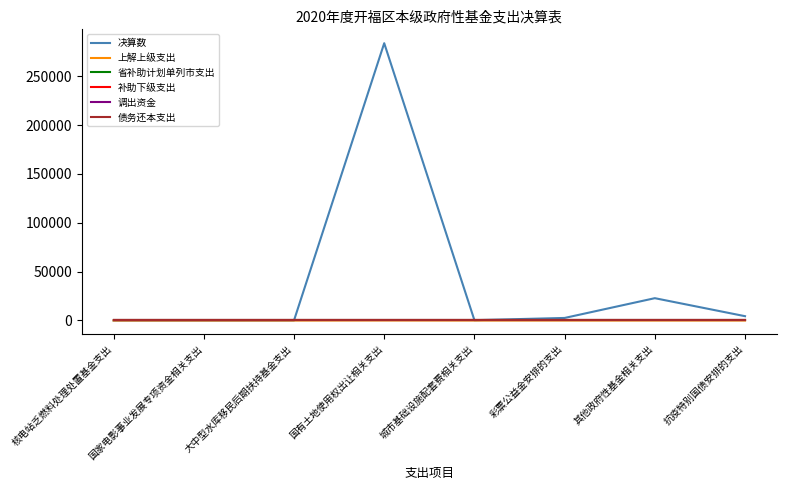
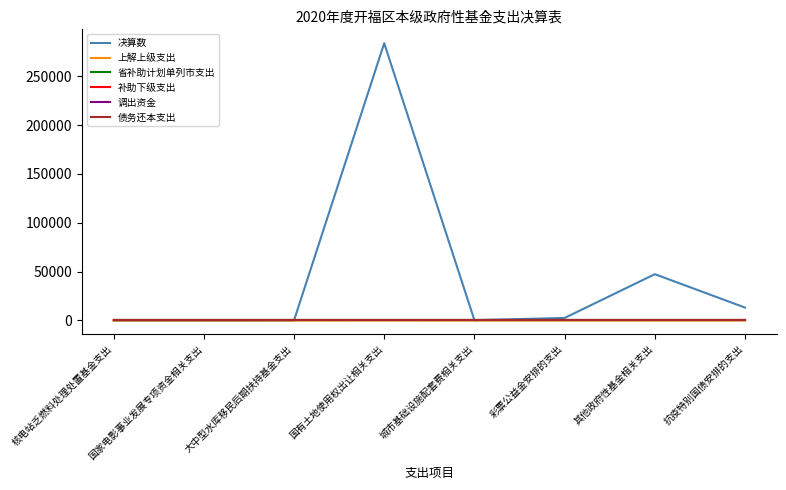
  {
    "决算数": {
      "国有土地使用权出让相关支出": 280000,
      "彩票公益金安排的支出": 0,
-     "其他政府性基金相关支出": 20000,
-     "抗疫特别国债安排的支出": 0
+     "其他政府性基金相关支出": 50000,
+     "抗疫特别国债安排的支出": 10000
    },
    "债务还本支出": {
      "国有土地使用权出让相关支出": 0,
      "彩票公益金安排的支出": 0,
      "其他政府性基金相关支出": 0,
      "抗疫特别国债安排的支出": 0
    }
  }
